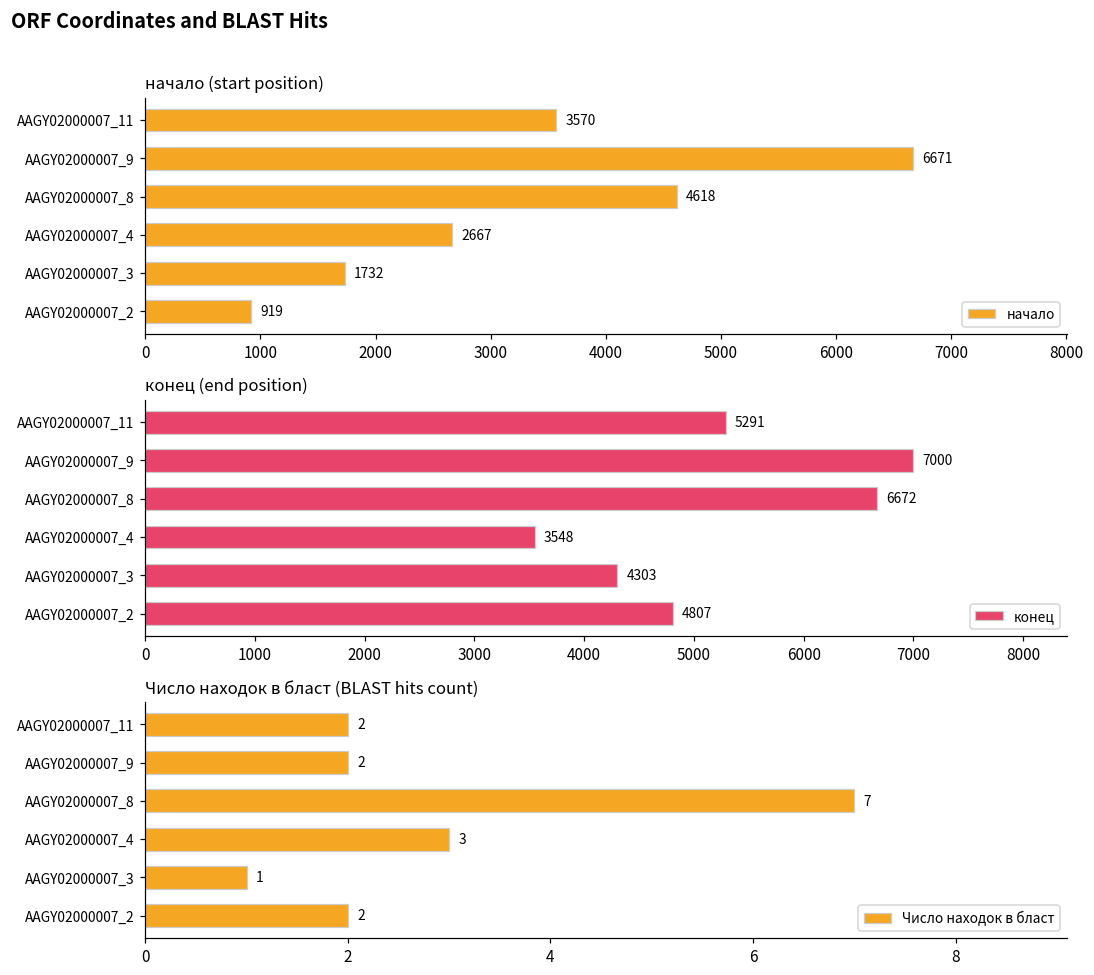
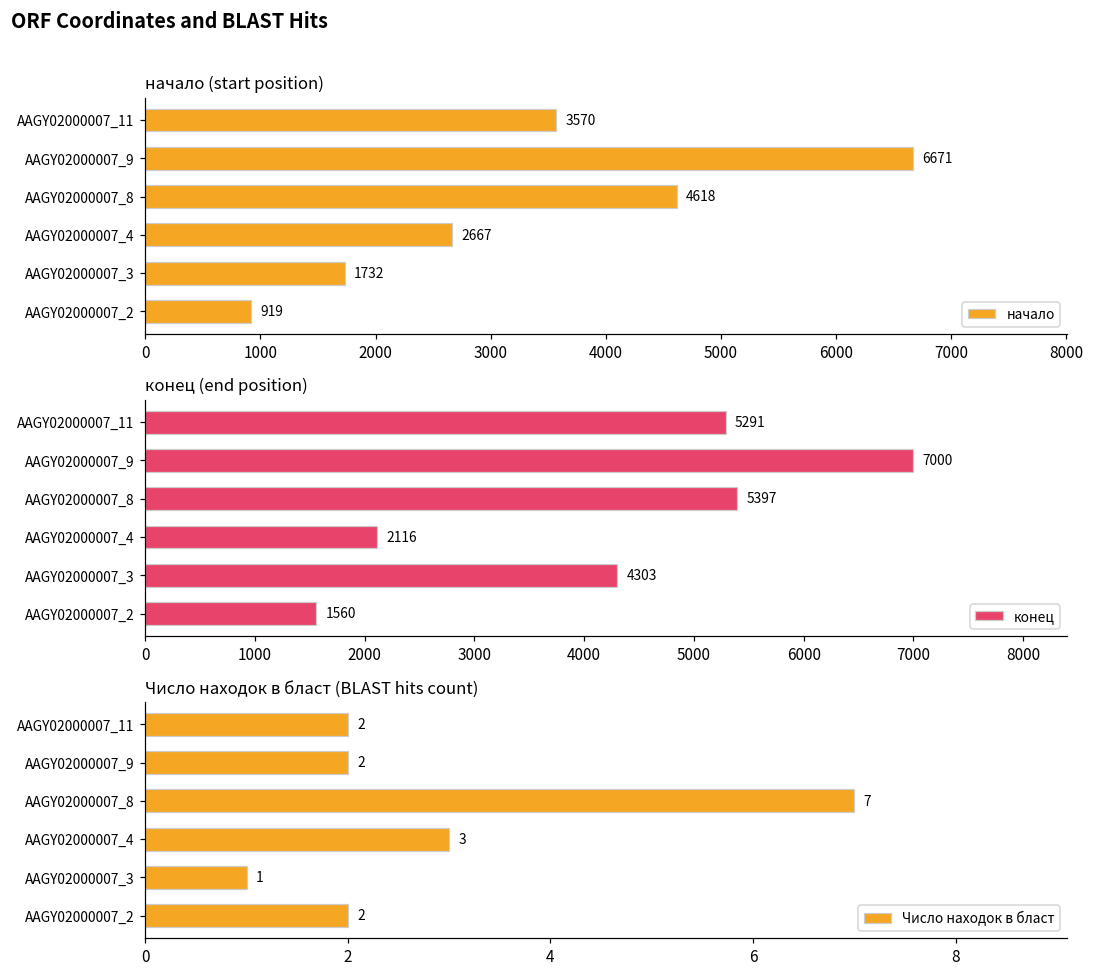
  {
    "начало (start position)": {
      "AAGY02000007_11": 3570,
      "AAGY02000007_9": 6671,
      "AAGY02000007_8": 4618,
      "AAGY02000007_4": 2667,
      "AAGY02000007_3": 1732,
      "AAGY02000007_2": 919
    },
    "конец (end position)": {
      "AAGY02000007_11": 5291,
      "AAGY02000007_9": 7000,
-     "AAGY02000007_8": 6672,
-     "AAGY02000007_4": 3548,
+     "AAGY02000007_8": 5397,
+     "AAGY02000007_4": 2116,
      "AAGY02000007_3": 4303,
-     "AAGY02000007_2": 4807
+     "AAGY02000007_2": 1560
    },
    "Число находок в бласт (BLAST hits count)": {
      "AAGY02000007_11": 2,
      "AAGY02000007_9": 2,
      "AAGY02000007_8": 7,
      "AAGY02000007_4": 3,
      "AAGY02000007_3": 1,
      "AAGY02000007_2": 2
    }
  }
